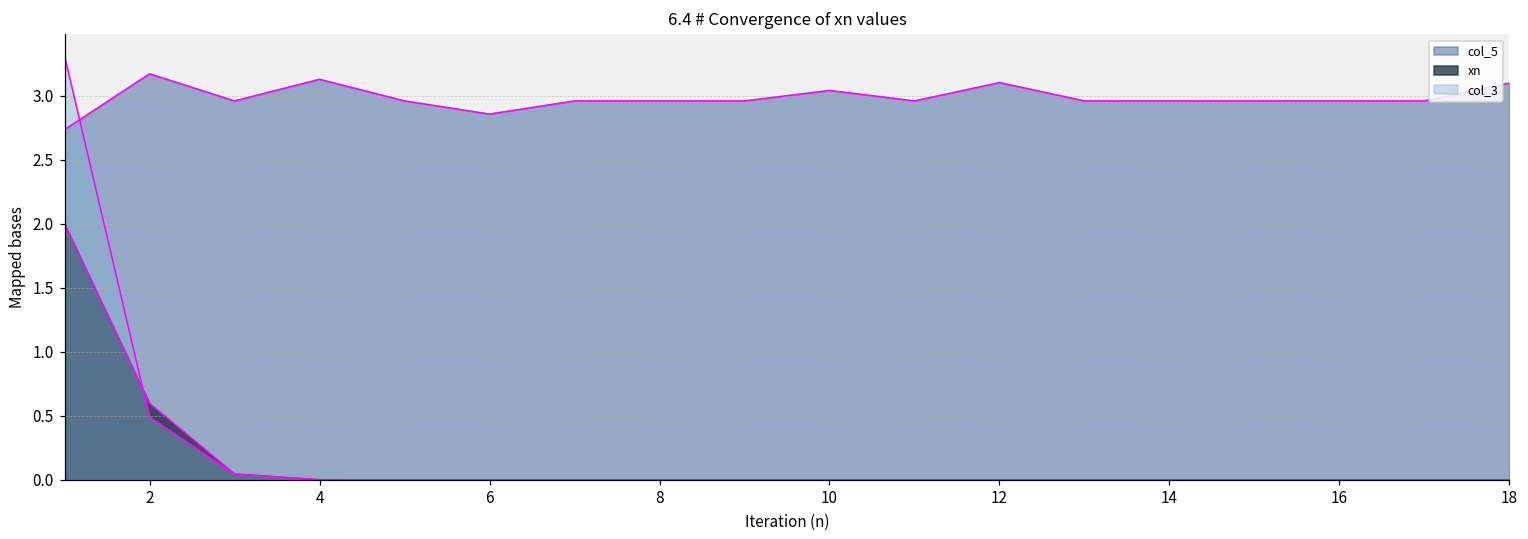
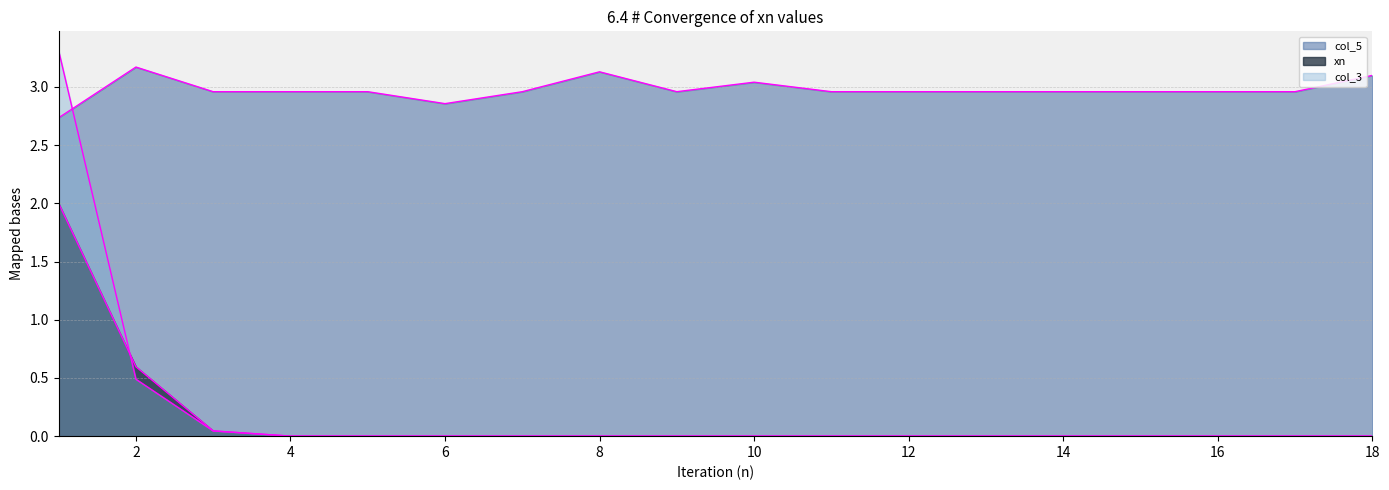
  {
    "col_5": {
      "2": 3.17,
-     "4": 3.13,
+     "4": 2.96,
      "6": 2.86,
-     "8": 2.96,
+     "8": 3.13,
      "10": 3.04,
-     "12": 3.10,
+     "12": 2.96,
      "14": 2.96,
      "16": 2.96,
      "18": 3.10
    },
    "xn": {
      "2": 0.60
    },
    "col_3": {
      "2": 0.49
    }
  }
